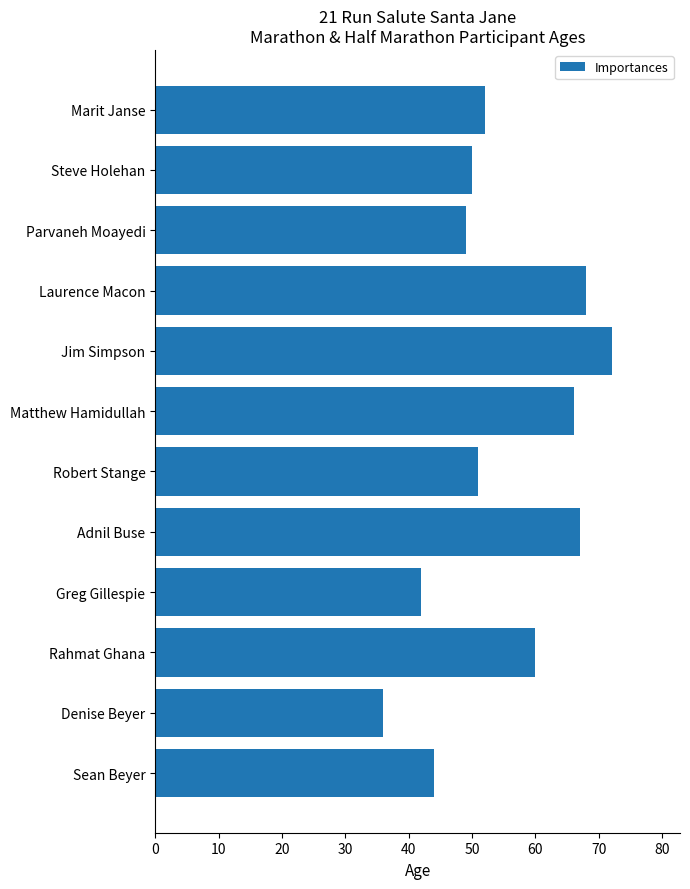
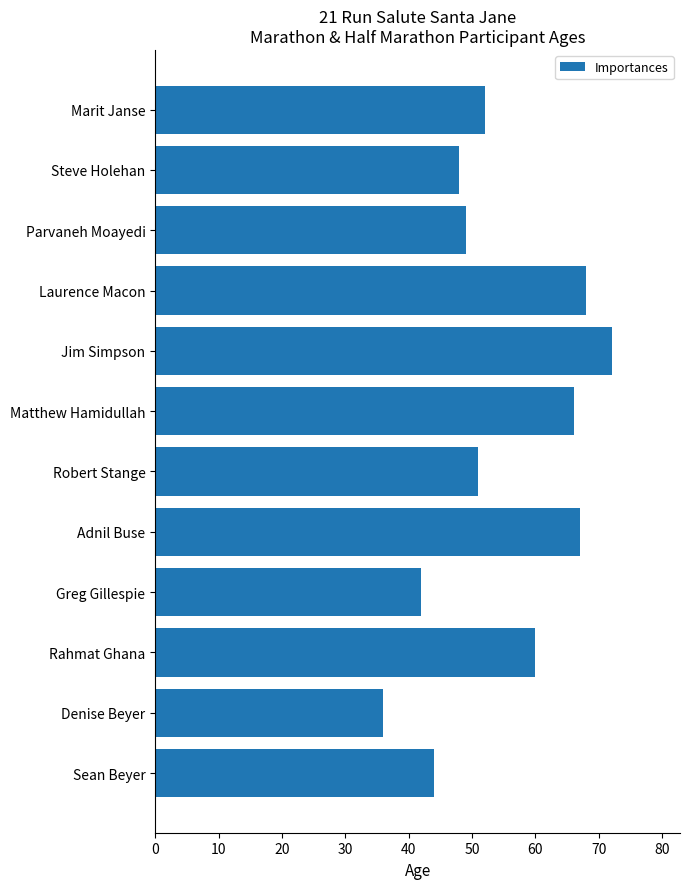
  {
    "Marit Janse": 52,
-   "Steve Holehan": 50,
+   "Steve Holehan": 48,
    "Parvaneh Moayedi": 49,
    "Laurence Macon": 68,
    "Jim Simpson": 72,
    "Matthew Hamidullah": 66,
    "Robert Stange": 51,
    "Adnil Buse": 67,
    "Greg Gillespie": 42,
    "Rahmat Ghana": 60,
    "Denise Beyer": 36,
    "Sean Beyer": 44
  }
